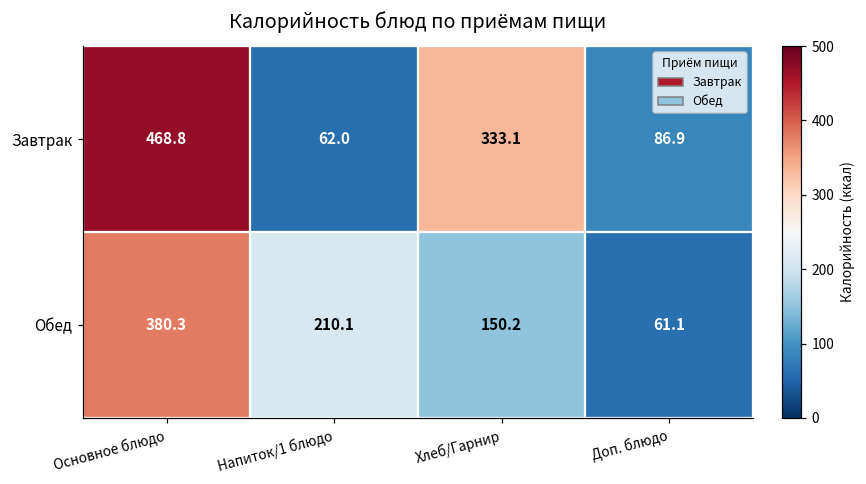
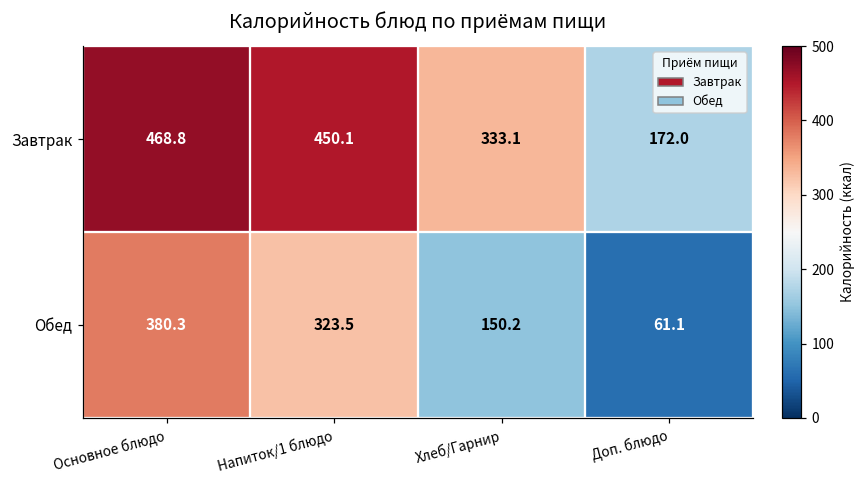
  {
    "Завтрак": {
      "Основное блюдо": 468.8,
-     "Напиток/1 блюдо": 62.0,
+     "Напиток/1 блюдо": 450.1,
      "Хлеб/Гарнир": 333.1,
-     "Доп. блюдо": 86.9
+     "Доп. блюдо": 172.0
    },
    "Обед": {
      "Основное блюдо": 380.3,
-     "Напиток/1 блюдо": 210.1,
+     "Напиток/1 блюдо": 323.5,
      "Хлеб/Гарнир": 150.2,
      "Доп. блюдо": 61.1
    }
  }
